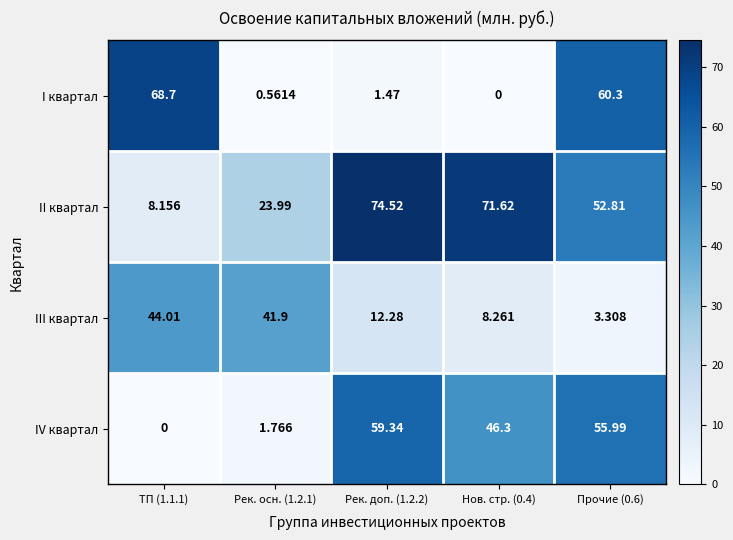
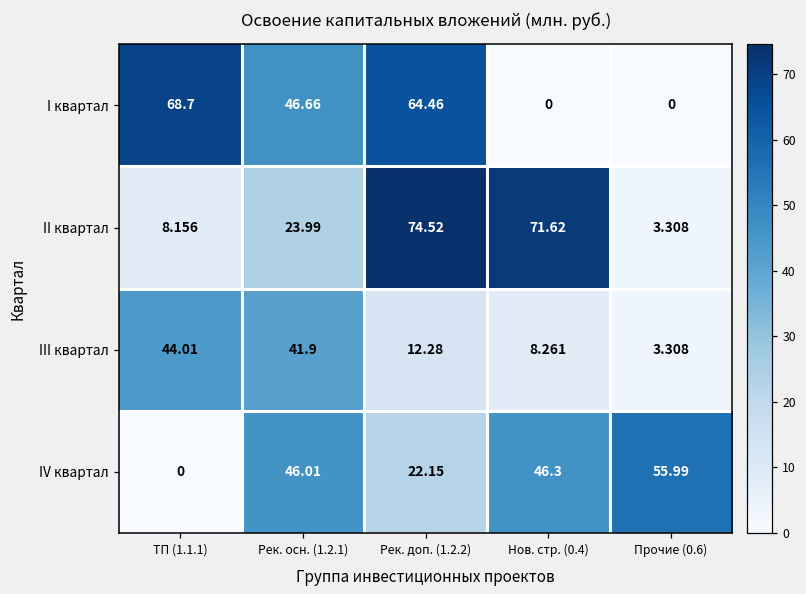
  {
    "I квартал": {
      "ТП (1.1.1)": 68.7,
-     "Рек. осн. (1.2.1)": 0.5614,
-     "Рек. доп. (1.2.2)": 1.47,
+     "Рек. осн. (1.2.1)": 46.66,
+     "Рек. доп. (1.2.2)": 64.46,
      "Нов. стр. (0.4)": 0,
-     "Прочие (0.6)": 60.3
+     "Прочие (0.6)": 0
    },
    "II квартал": {
      "ТП (1.1.1)": 8.156,
      "Рек. осн. (1.2.1)": 23.99,
      "Рек. доп. (1.2.2)": 74.52,
      "Нов. стр. (0.4)": 71.62,
-     "Прочие (0.6)": 52.81
+     "Прочие (0.6)": 3.308
    },
    "III квартал": {
      "ТП (1.1.1)": 44.01,
      "Рек. осн. (1.2.1)": 41.9,
      "Рек. доп. (1.2.2)": 12.28,
      "Нов. стр. (0.4)": 8.261,
      "Прочие (0.6)": 3.308
    },
    "IV квартал": {
      "ТП (1.1.1)": 0,
-     "Рек. осн. (1.2.1)": 1.766,
-     "Рек. доп. (1.2.2)": 59.34,
+     "Рек. осн. (1.2.1)": 46.01,
+     "Рек. доп. (1.2.2)": 22.15,
      "Нов. стр. (0.4)": 46.3,
      "Прочие (0.6)": 55.99
    }
  }
